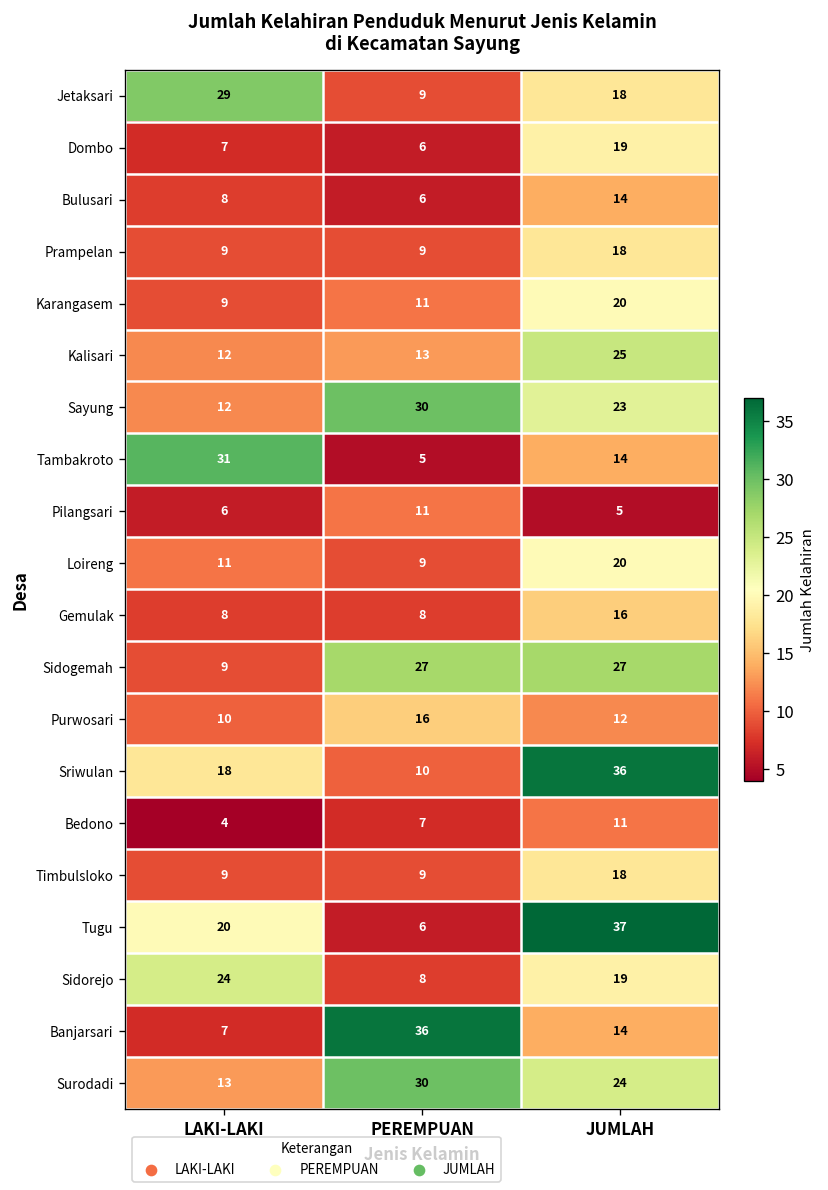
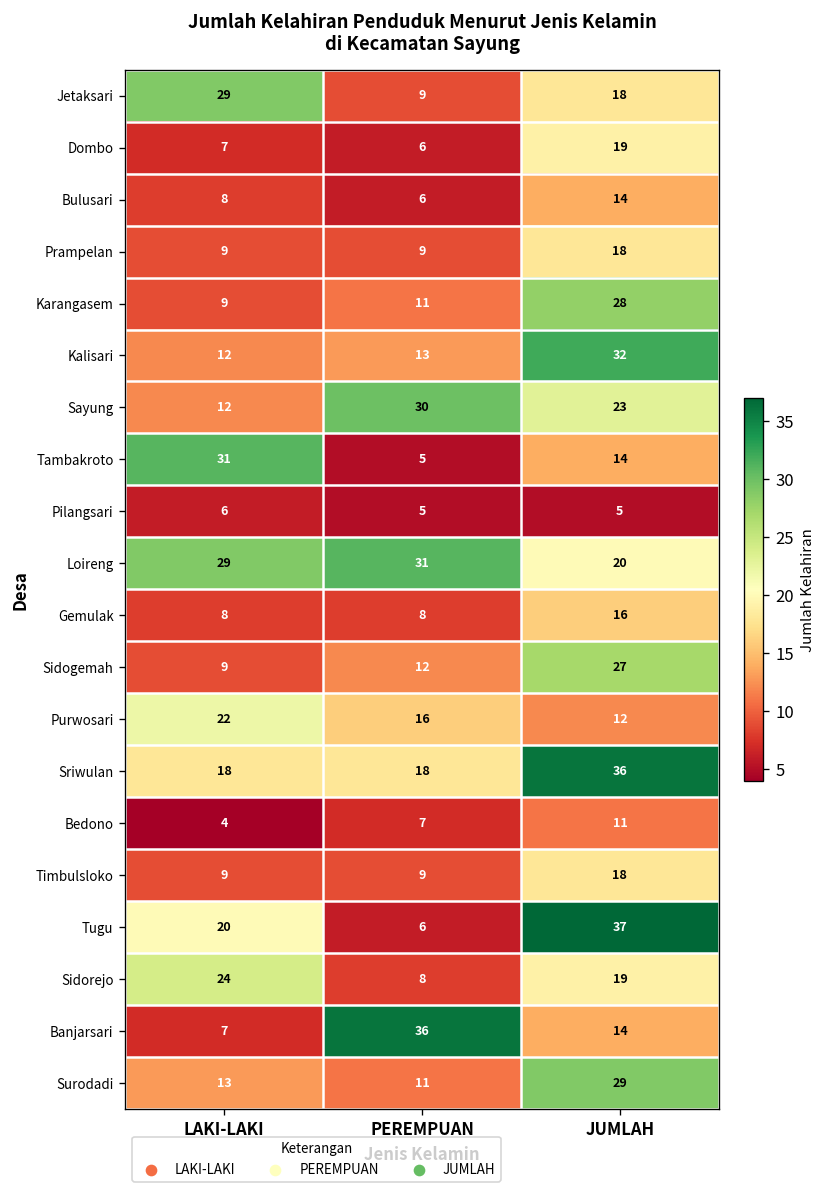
  {
    "Jetaksari": {
      "LAKI-LAKI": 29,
      "PEREMPUAN": 9,
      "JUMLAH": 18
    },
    "Dombo": {
      "LAKI-LAKI": 7,
      "PEREMPUAN": 6,
      "JUMLAH": 19
    },
    "Bulusari": {
      "LAKI-LAKI": 8,
      "PEREMPUAN": 6,
      "JUMLAH": 14
    },
    "Prampelan": {
      "LAKI-LAKI": 9,
      "PEREMPUAN": 9,
      "JUMLAH": 18
    },
    "Karangasem": {
      "LAKI-LAKI": 9,
      "PEREMPUAN": 11,
-     "JUMLAH": 20
+     "JUMLAH": 28
    },
    "Kalisari": {
      "LAKI-LAKI": 12,
      "PEREMPUAN": 13,
-     "JUMLAH": 25
+     "JUMLAH": 32
    },
    "Sayung": {
      "LAKI-LAKI": 12,
      "PEREMPUAN": 30,
      "JUMLAH": 23
    },
    "Tambakroto": {
      "LAKI-LAKI": 31,
      "PEREMPUAN": 5,
      "JUMLAH": 14
    },
    "Pilangsari": {
      "LAKI-LAKI": 6,
-     "PEREMPUAN": 11,
+     "PEREMPUAN": 5,
      "JUMLAH": 5
    },
    "Loireng": {
-     "LAKI-LAKI": 11,
-     "PEREMPUAN": 9,
+     "LAKI-LAKI": 29,
+     "PEREMPUAN": 31,
      "JUMLAH": 20
    },
    "Gemulak": {
      "LAKI-LAKI": 8,
      "PEREMPUAN": 8,
      "JUMLAH": 16
    },
    "Sidogemah": {
      "LAKI-LAKI": 9,
-     "PEREMPUAN": 27,
+     "PEREMPUAN": 12,
      "JUMLAH": 27
    },
    "Purwosari": {
-     "LAKI-LAKI": 10,
+     "LAKI-LAKI": 22,
      "PEREMPUAN": 16,
      "JUMLAH": 12
    },
    "Sriwulan": {
      "LAKI-LAKI": 18,
-     "PEREMPUAN": 10,
+     "PEREMPUAN": 18,
      "JUMLAH": 36
    },
    "Bedono": {
      "LAKI-LAKI": 4,
      "PEREMPUAN": 7,
      "JUMLAH": 11
    },
    "Timbulsloko": {
      "LAKI-LAKI": 9,
      "PEREMPUAN": 9,
      "JUMLAH": 18
    },
    "Tugu": {
      "LAKI-LAKI": 20,
      "PEREMPUAN": 6,
      "JUMLAH": 37
    },
    "Sidorejo": {
      "LAKI-LAKI": 24,
      "PEREMPUAN": 8,
      "JUMLAH": 19
    },
    "Banjarsari": {
      "LAKI-LAKI": 7,
      "PEREMPUAN": 36,
      "JUMLAH": 14
    },
    "Surodadi": {
      "LAKI-LAKI": 13,
-     "PEREMPUAN": 30,
-     "JUMLAH": 24
+     "PEREMPUAN": 11,
+     "JUMLAH": 29
    }
  }
